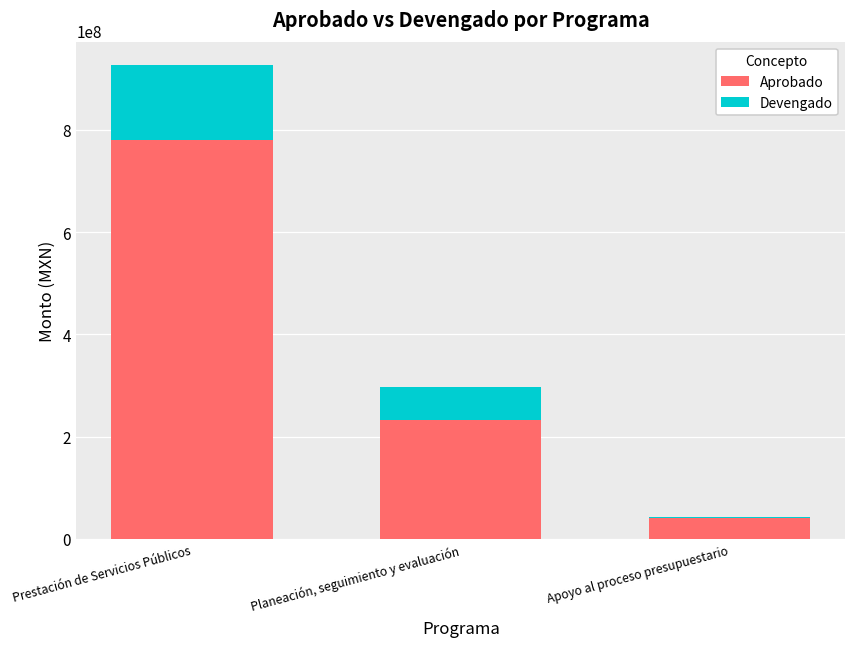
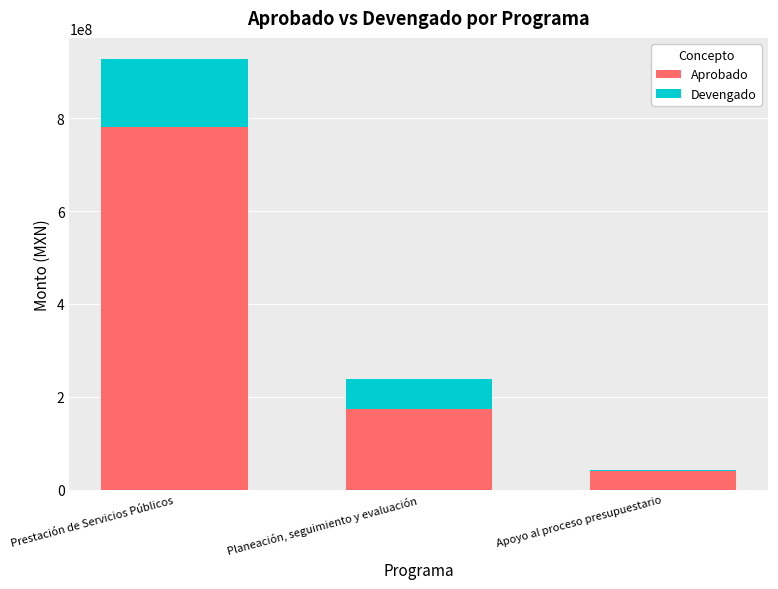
  {
    "Aprobado": {
      "Prestación de Servicios Públicos": 780000000,
-     "Planeación, seguimiento y evaluación": 230000000,
+     "Planeación, seguimiento y evaluación": 170000000,
      "Apoyo al proceso presupuestario": 40000000
    },
    "Devengado": {
      "Prestación de Servicios Públicos": 150000000,
      "Planeación, seguimiento y evaluación": 60000000
    }
  }
